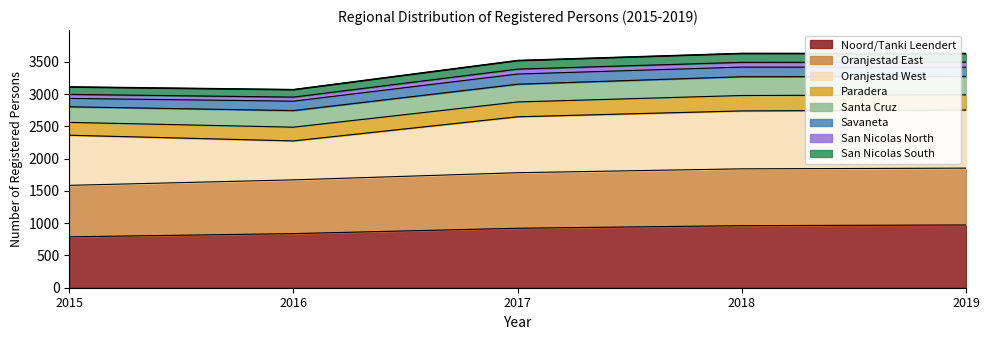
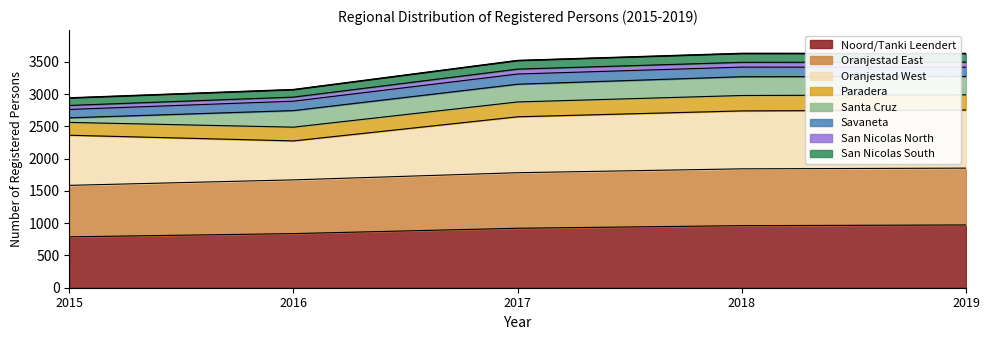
  {
    "Noord/Tanki Leendert": {
      "2015": 800,
      "2016": 800,
      "2017": 900,
      "2018": 1000,
      "2019": 1000
    },
    "Oranjestad West": {
      "2015": 800,
      "2016": 600,
      "2017": 900,
      "2018": 900,
      "2019": 900
    },
    "Santa Cruz": {
-     "2015": 200,
+     "2015": 100,
      "2016": 300,
      "2017": 300,
      "2018": 300,
      "2019": 300
    },
    "Savaneta": {
      "2015": 100,
      "2016": 100,
      "2017": 200,
      "2018": 100,
      "2019": 100
    },
    "San Nicolas North": {
      "2015": 100,
      "2016": 100,
      "2017": 100,
      "2018": 100,
      "2019": 100
    },
    "San Nicolas South": {
      "2015": 100,
      "2016": 100,
      "2017": 100,
      "2018": 100,
      "2019": 100
    }
  }
